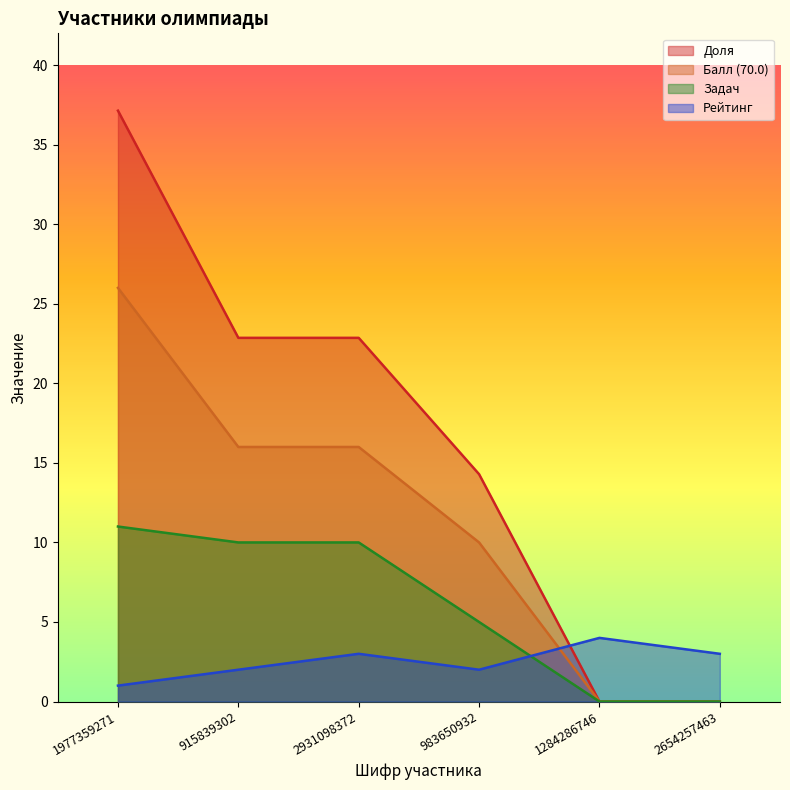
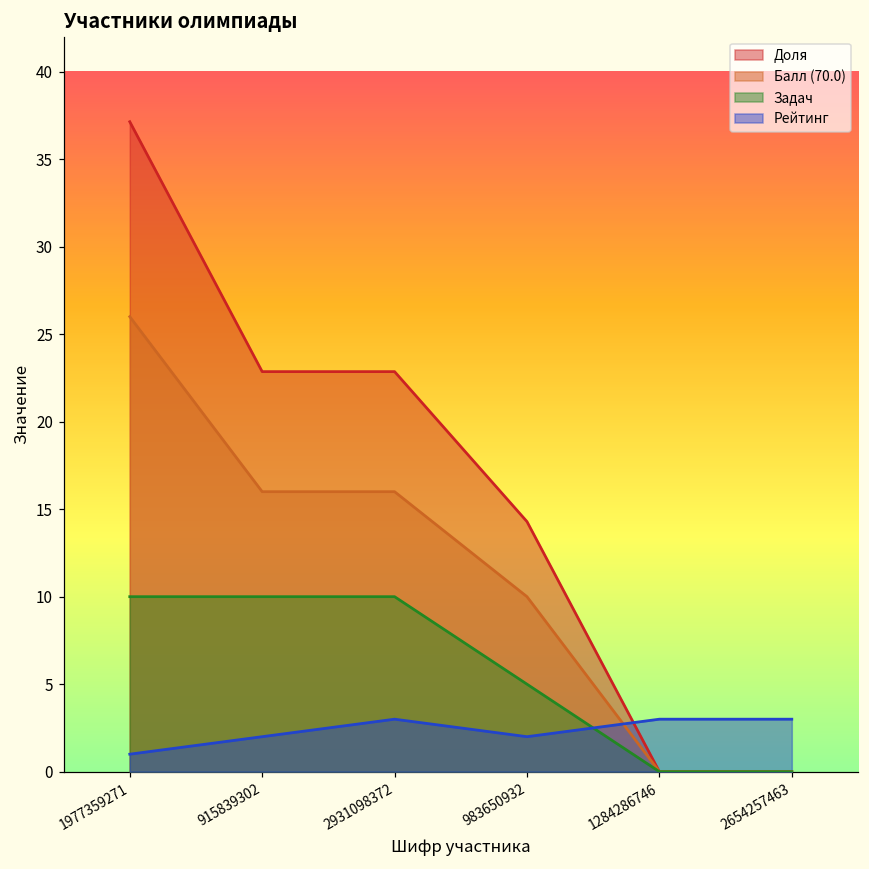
  {
    "Задач": {
-     "1977359271": 11,
+     "1977359271": 10,
      "915839302": 10,
      "2931098372": 10,
      "983650932": 5
    },
    "Рейтинг": {
      "1977359271": 1,
      "915839302": 2,
      "2931098372": 3,
      "983650932": 2,
-     "1284286746": 4,
+     "1284286746": 3,
      "2654257463": 3
    }
  }
